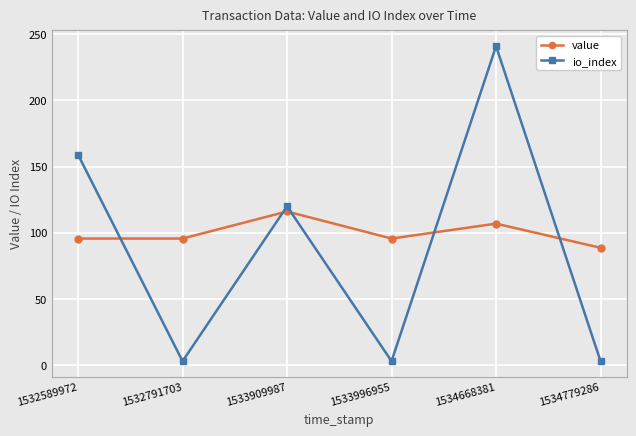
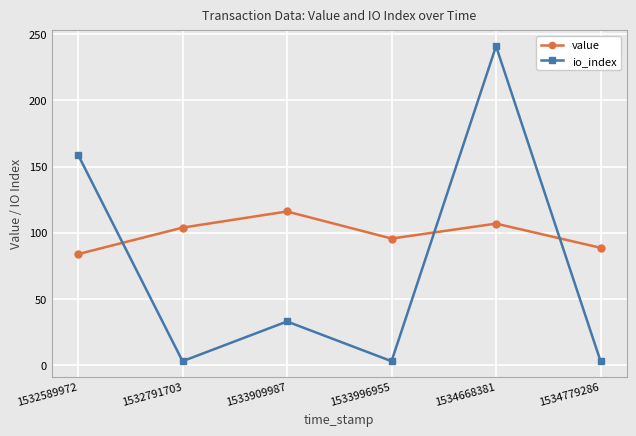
  {
    "value": {
-     "1532589972": 96,
-     "1532791703": 96,
+     "1532589972": 84,
+     "1532791703": 104,
      "1533909987": 116,
      "1533996955": 96,
      "1534668381": 107,
      "1534779286": 89
    },
    "io_index": {
      "1532589972": 159,
      "1532791703": 3,
-     "1533909987": 120,
+     "1533909987": 33,
      "1533996955": 3,
      "1534668381": 241,
      "1534779286": 3
    }
  }
